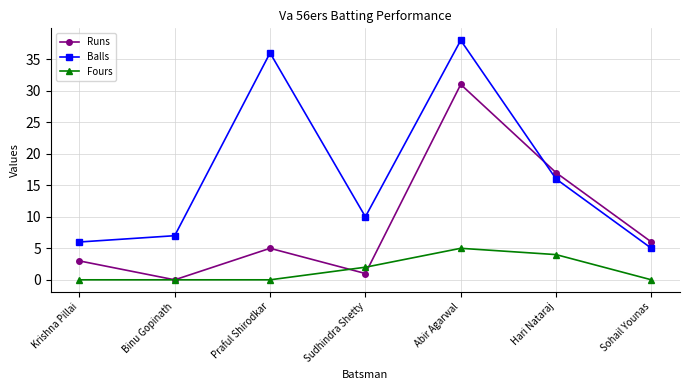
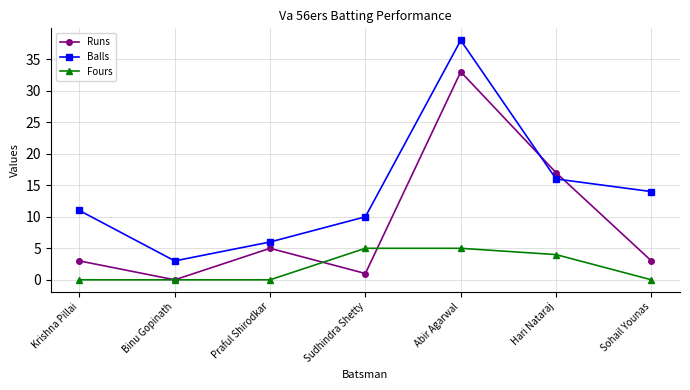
  {
    "Runs": {
      "Krishna Pillai": 3,
      "Praful Shirodkar": 5,
      "Sudhindra Shetty": 1,
-     "Abir Agarwal": 31,
+     "Abir Agarwal": 33,
      "Hari Nataraj": 17,
-     "Sohail Younas": 6
+     "Sohail Younas": 3
    },
    "Balls": {
-     "Krishna Pillai": 6,
-     "Binu Gopinath": 7,
-     "Praful Shirodkar": 36,
+     "Krishna Pillai": 11,
+     "Binu Gopinath": 3,
+     "Praful Shirodkar": 6,
      "Sudhindra Shetty": 10,
      "Abir Agarwal": 38,
      "Hari Nataraj": 16,
-     "Sohail Younas": 5
+     "Sohail Younas": 14
    },
    "Fours": {
      "Krishna Pillai": 0,
      "Praful Shirodkar": 0,
-     "Sudhindra Shetty": 2,
+     "Sudhindra Shetty": 5,
      "Abir Agarwal": 5,
      "Hari Nataraj": 4,
      "Sohail Younas": 0
    }
  }
